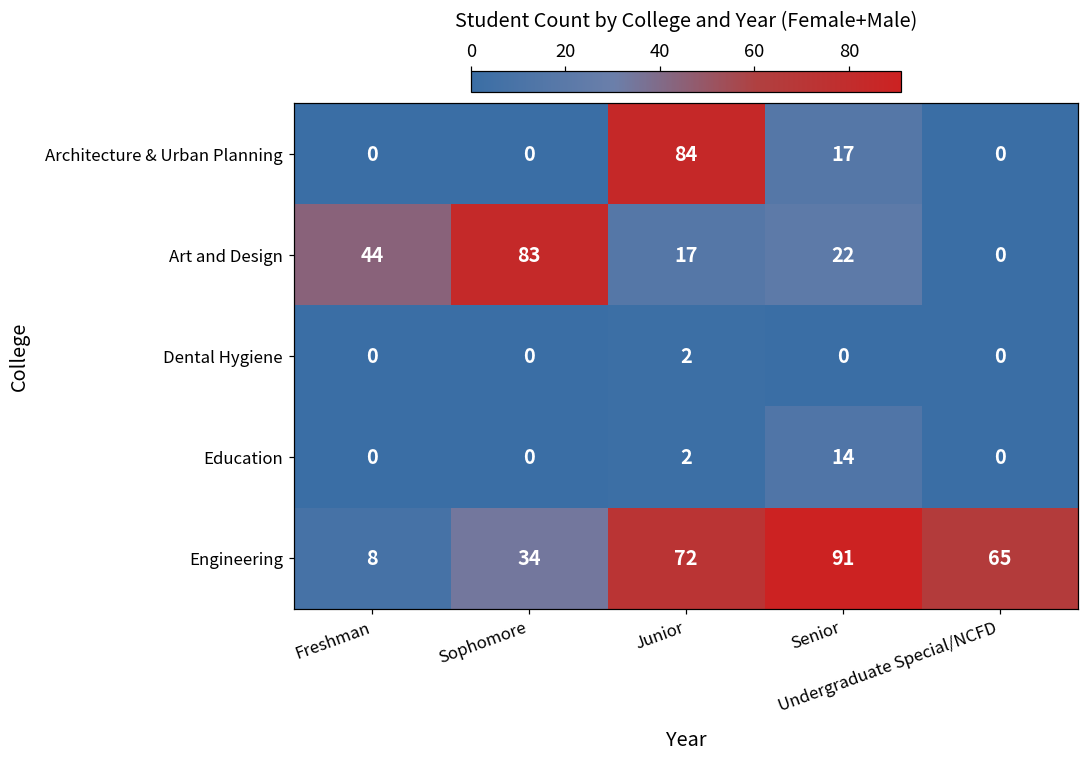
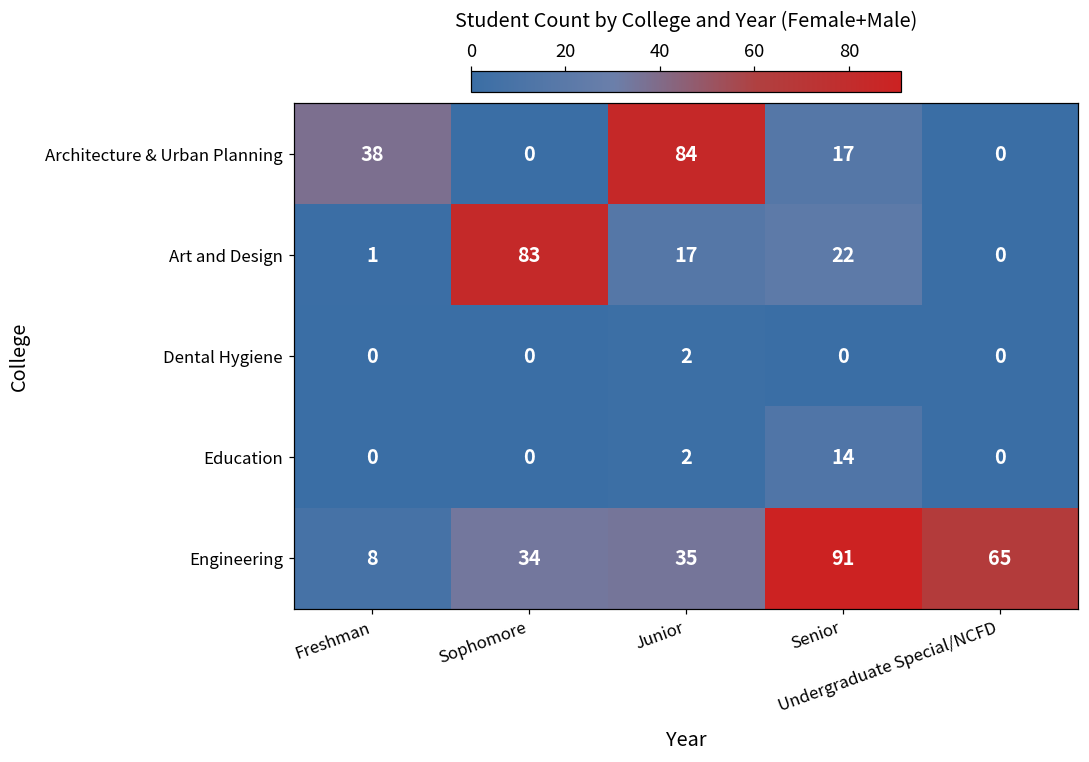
  {
    "Architecture & Urban Planning": {
-     "Freshman": 0,
+     "Freshman": 38,
      "Sophomore": 0,
      "Junior": 84,
      "Senior": 17,
      "Undergraduate Special/NCFD": 0
    },
    "Art and Design": {
-     "Freshman": 44,
+     "Freshman": 1,
      "Sophomore": 83,
      "Junior": 17,
      "Senior": 22,
      "Undergraduate Special/NCFD": 0
    },
    "Dental Hygiene": {
      "Freshman": 0,
      "Sophomore": 0,
      "Junior": 2,
      "Senior": 0,
      "Undergraduate Special/NCFD": 0
    },
    "Education": {
      "Freshman": 0,
      "Sophomore": 0,
      "Junior": 2,
      "Senior": 14,
      "Undergraduate Special/NCFD": 0
    },
    "Engineering": {
      "Freshman": 8,
      "Sophomore": 34,
-     "Junior": 72,
+     "Junior": 35,
      "Senior": 91,
      "Undergraduate Special/NCFD": 65
    }
  }
